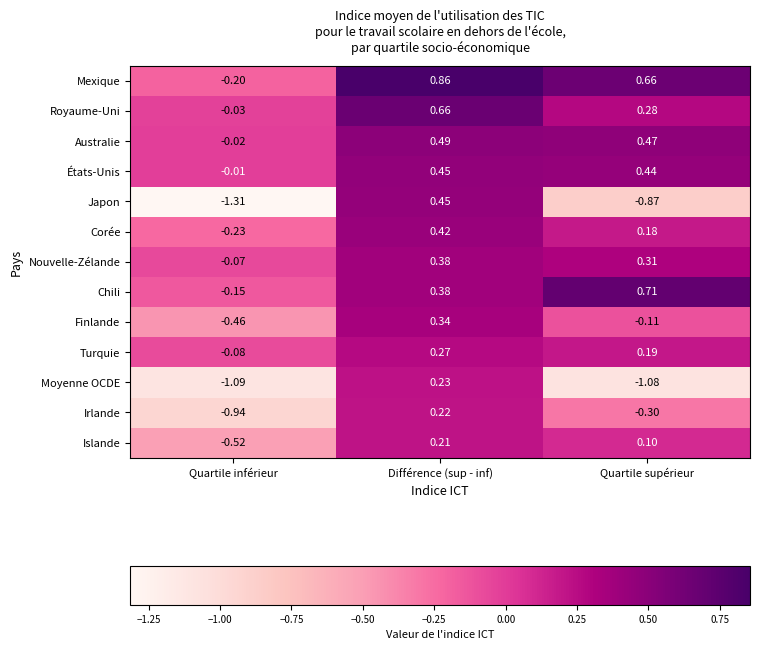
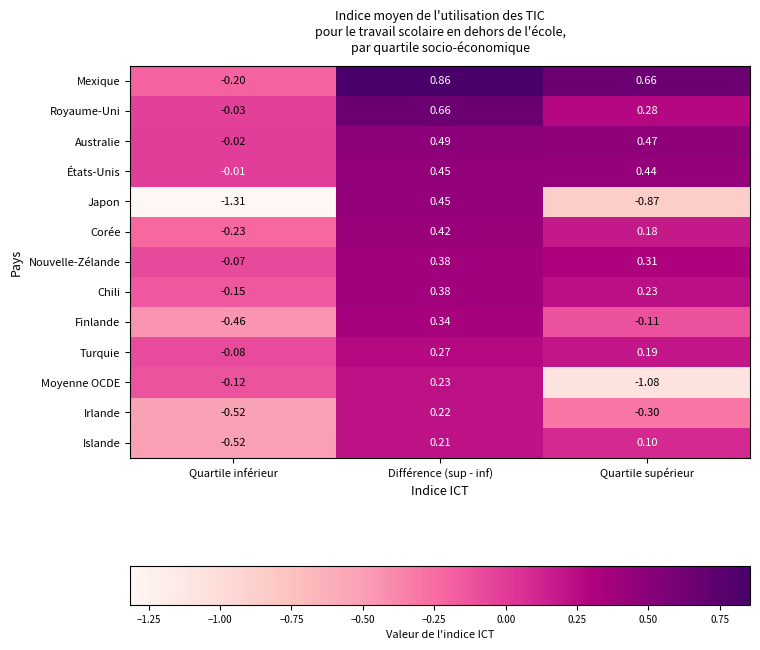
  {
    "Mexique": {
      "Quartile inférieur": -0.20,
      "Différence (sup - inf)": 0.86,
      "Quartile supérieur": 0.66
    },
    "Royaume-Uni": {
      "Quartile inférieur": -0.03,
      "Différence (sup - inf)": 0.66,
      "Quartile supérieur": 0.28
    },
    "Australie": {
      "Quartile inférieur": -0.02,
      "Différence (sup - inf)": 0.49,
      "Quartile supérieur": 0.47
    },
    "États-Unis": {
      "Quartile inférieur": -0.01,
      "Différence (sup - inf)": 0.45,
      "Quartile supérieur": 0.44
    },
    "Japon": {
      "Quartile inférieur": -1.31,
      "Différence (sup - inf)": 0.45,
      "Quartile supérieur": -0.87
    },
    "Corée": {
      "Quartile inférieur": -0.23,
      "Différence (sup - inf)": 0.42,
      "Quartile supérieur": 0.18
    },
    "Nouvelle-Zélande": {
      "Quartile inférieur": -0.07,
      "Différence (sup - inf)": 0.38,
      "Quartile supérieur": 0.31
    },
    "Chili": {
      "Quartile inférieur": -0.15,
      "Différence (sup - inf)": 0.38,
-     "Quartile supérieur": 0.71
+     "Quartile supérieur": 0.23
    },
    "Finlande": {
      "Quartile inférieur": -0.46,
      "Différence (sup - inf)": 0.34,
      "Quartile supérieur": -0.11
    },
    "Turquie": {
      "Quartile inférieur": -0.08,
      "Différence (sup - inf)": 0.27,
      "Quartile supérieur": 0.19
    },
    "Moyenne OCDE": {
-     "Quartile inférieur": -1.09,
+     "Quartile inférieur": -0.12,
      "Différence (sup - inf)": 0.23,
      "Quartile supérieur": -1.08
    },
    "Irlande": {
-     "Quartile inférieur": -0.94,
+     "Quartile inférieur": -0.52,
      "Différence (sup - inf)": 0.22,
      "Quartile supérieur": -0.30
    },
    "Islande": {
      "Quartile inférieur": -0.52,
      "Différence (sup - inf)": 0.21,
      "Quartile supérieur": 0.10
    }
  }
